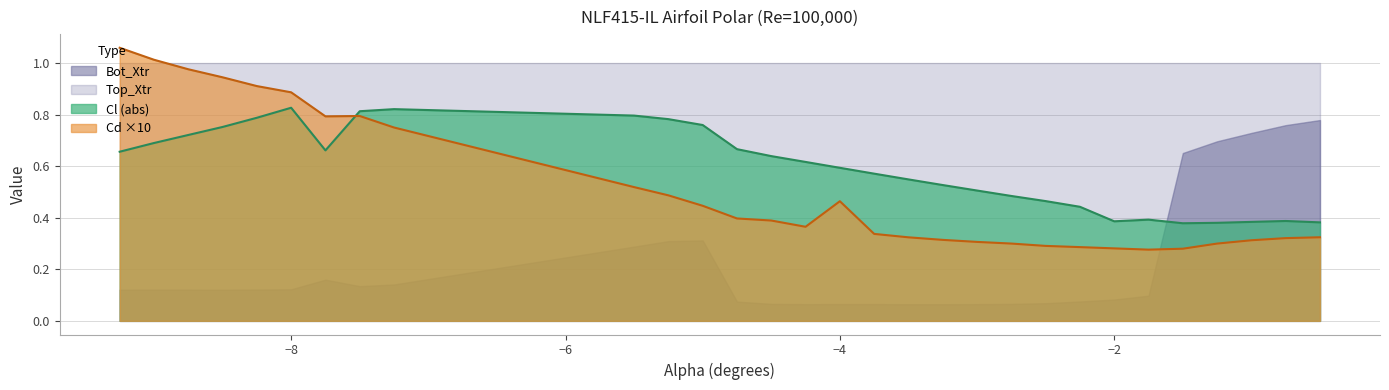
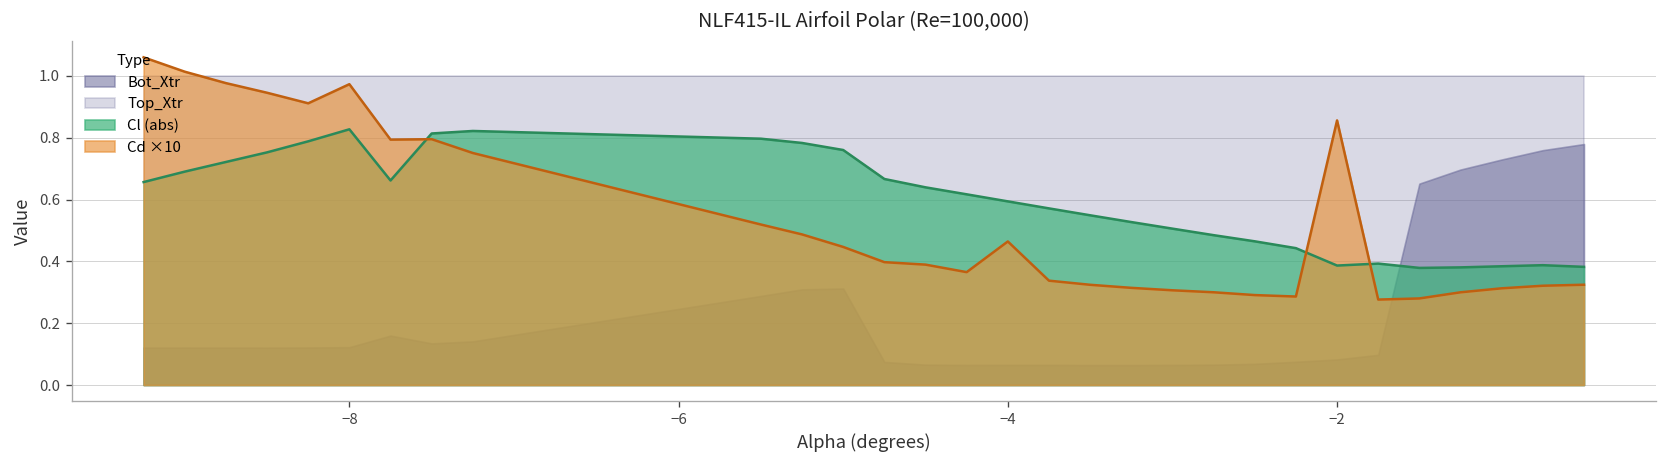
  {
    "Cl (abs)": {
      "−8": 0.83,
      "−4": 0.59,
      "−2": 0.39
    },
    "Cd ×10": {
-     "−8": 0.89,
+     "−8": 0.97,
      "−4": 0.46,
-     "−2": 0.28
+     "−2": 0.86
    }
  }
